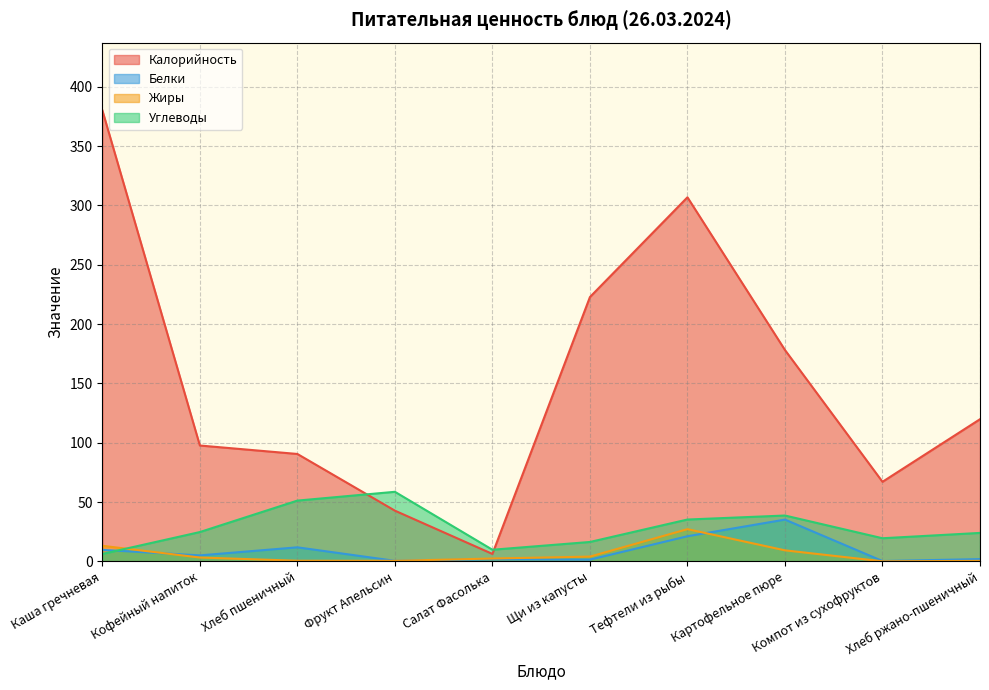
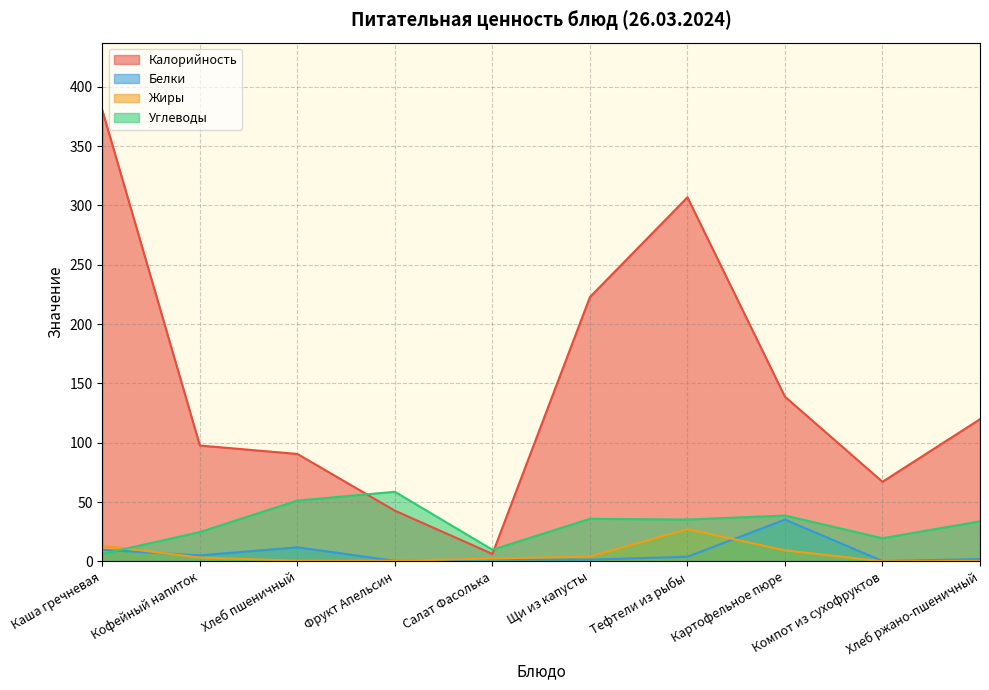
  {
    "Калорийность": {
      "Каша гречневая": 380,
      "Кофейный напиток": 98,
      "Хлеб пшеничный": 91,
      "Фрукт Апельсин": 43,
      "Салат Фасолька": 6,
      "Щи из капусты": 223,
      "Тефтели из рыбы": 307,
-     "Картофельное пюре": 178,
+     "Картофельное пюре": 139,
      "Компот из сухофруктов": 67,
      "Хлеб ржано-пшеничный": 120
    },
    "Белки": {
      "Каша гречневая": 10,
      "Хлеб пшеничный": 12,
      "Щи из капусты": 1,
-     "Тефтели из рыбы": 21,
+     "Тефтели из рыбы": 4,
      "Картофельное пюре": 35
    },
    "Жиры": {
      "Каша гречневая": 13,
      "Хлеб пшеничный": 0,
      "Щи из капусты": 4,
      "Тефтели из рыбы": 27,
      "Картофельное пюре": 9
    },
    "Углеводы": {
      "Каша гречневая": 6,
      "Кофейный напиток": 25,
      "Хлеб пшеничный": 51,
      "Фрукт Апельсин": 59,
      "Салат Фасолька": 10,
-     "Щи из капусты": 16,
+     "Щи из капусты": 36,
      "Тефтели из рыбы": 35,
      "Картофельное пюре": 39,
      "Компот из сухофруктов": 19,
-     "Хлеб ржано-пшеничный": 24
+     "Хлеб ржано-пшеничный": 34
    }
  }
